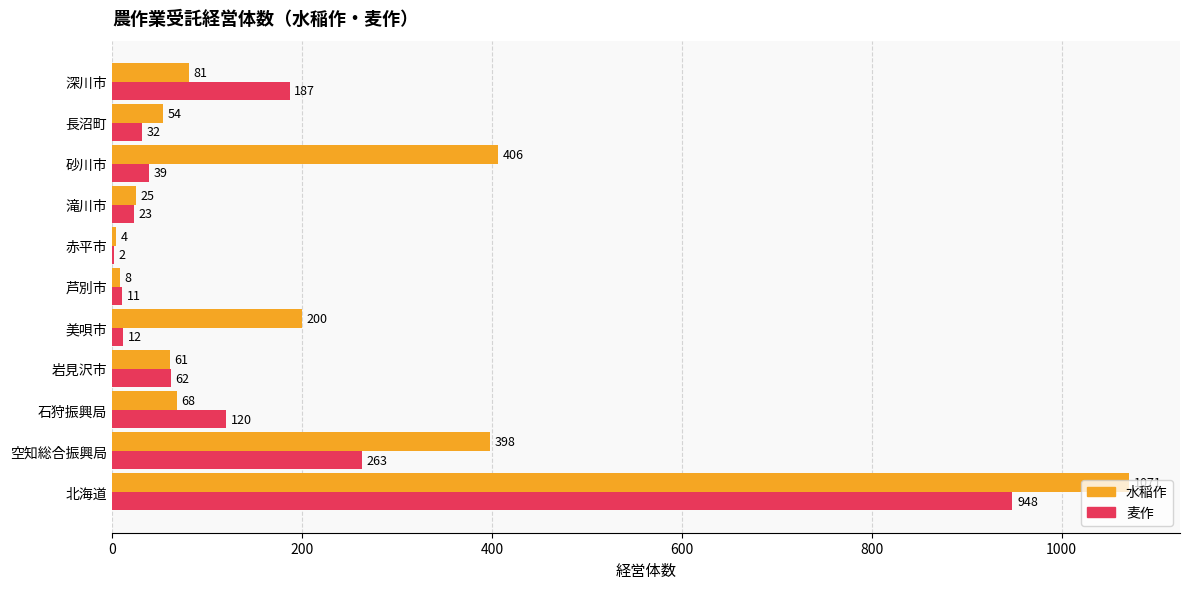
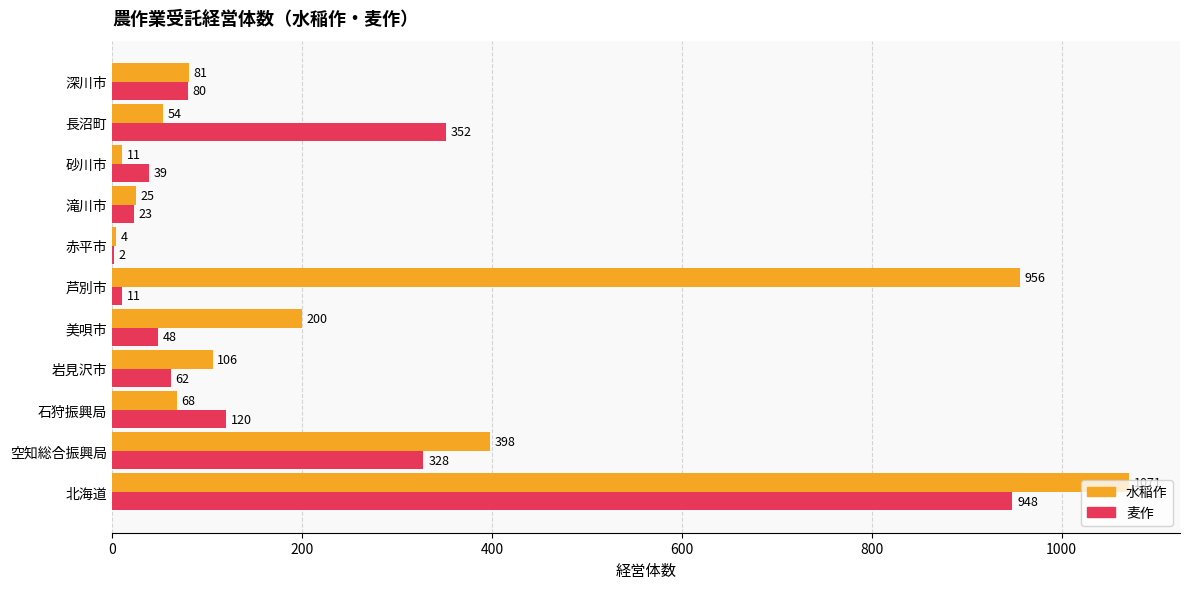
  {
    "水稲作": {
      "深川市": 81,
      "長沼町": 54,
-     "砂川市": 406,
+     "砂川市": 11,
      "滝川市": 25,
      "赤平市": 4,
-     "芦別市": 8,
+     "芦別市": 956,
      "美唄市": 200,
-     "岩見沢市": 61,
+     "岩見沢市": 106,
      "石狩振興局": 68,
      "空知総合振興局": 398
    },
    "麦作": {
-     "深川市": 187,
-     "長沼町": 32,
+     "深川市": 80,
+     "長沼町": 352,
      "砂川市": 39,
      "滝川市": 23,
      "赤平市": 2,
      "芦別市": 11,
-     "美唄市": 12,
+     "美唄市": 48,
      "岩見沢市": 62,
      "石狩振興局": 120,
-     "空知総合振興局": 263,
+     "空知総合振興局": 328,
      "北海道": 948
    }
  }
